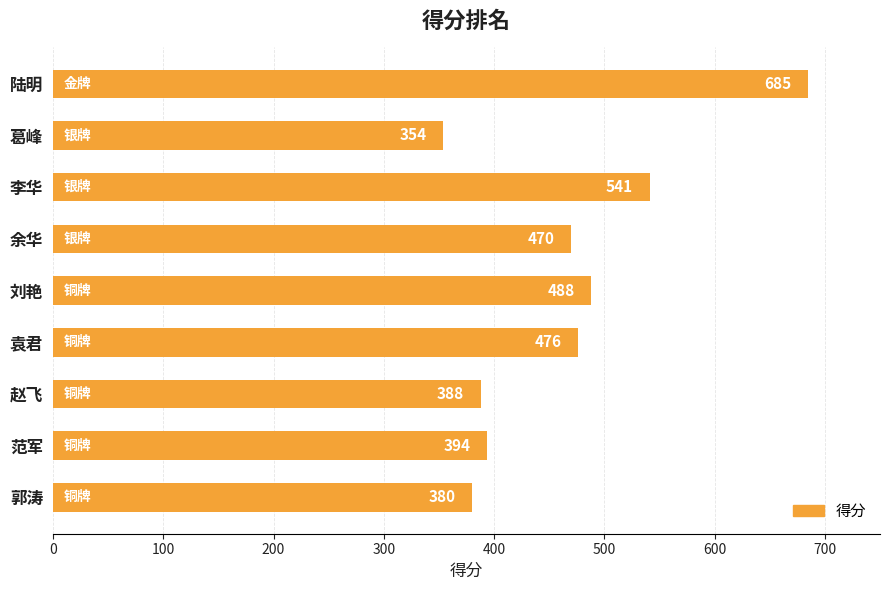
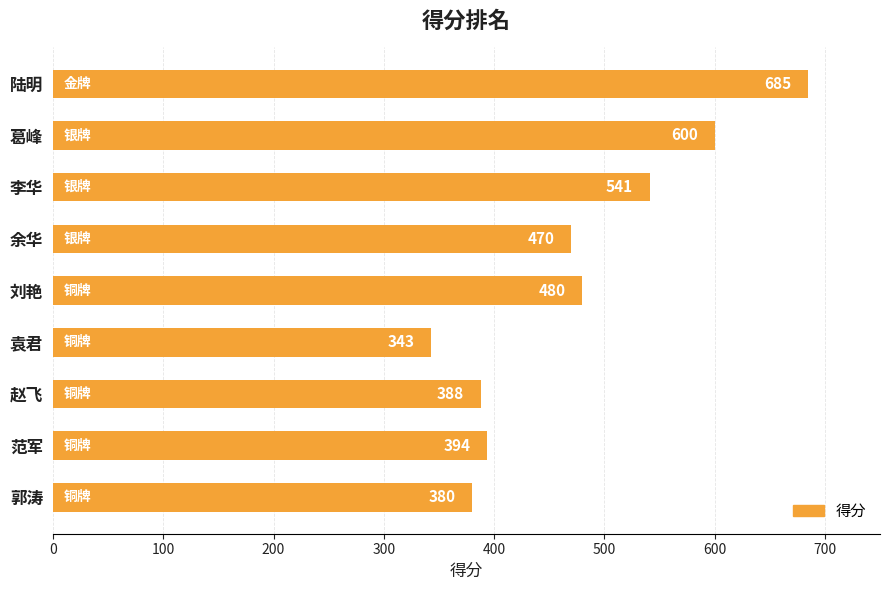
  {
    "陆明": 685,
-   "葛峰": 354,
+   "葛峰": 600,
    "李华": 541,
    "余华": 470,
-   "刘艳": 488,
-   "袁君": 476,
+   "刘艳": 480,
+   "袁君": 343,
    "赵飞": 388,
    "范军": 394,
    "郭涛": 380
  }
